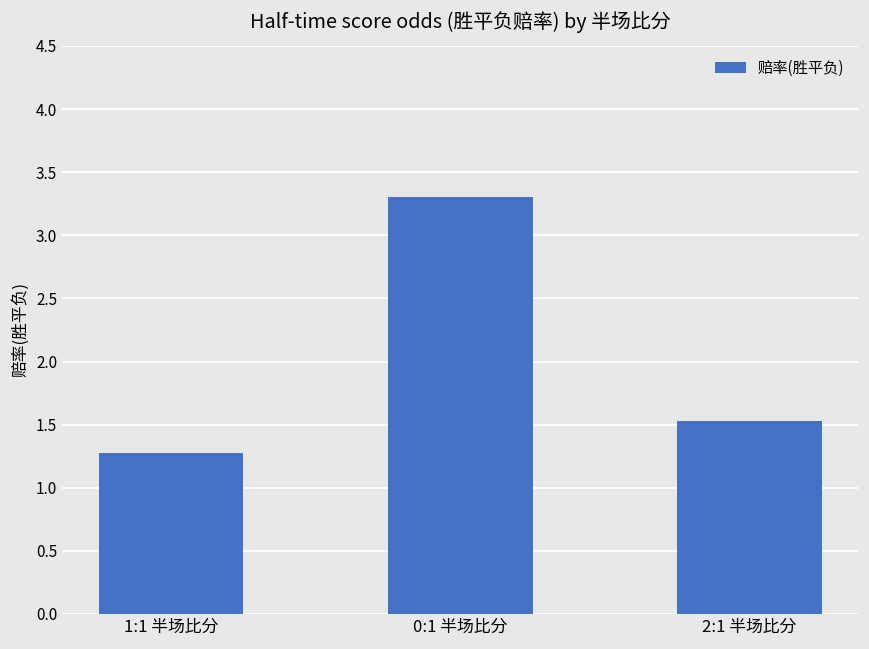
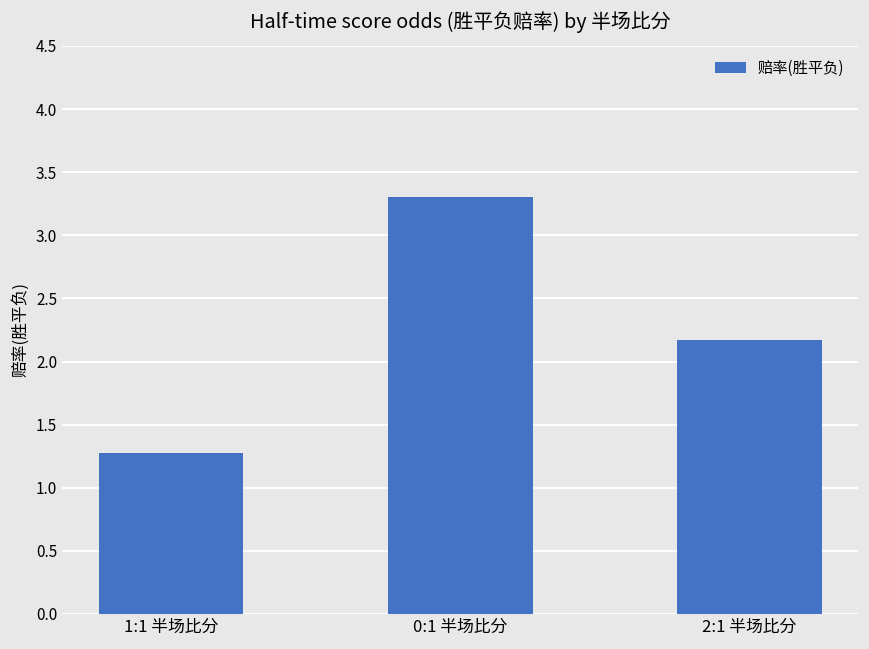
  {
    "1:1 半场比分": 1.27,
    "0:1 半场比分": 3.30,
-   "2:1 半场比分": 1.53
+   "2:1 半场比分": 2.17
  }
